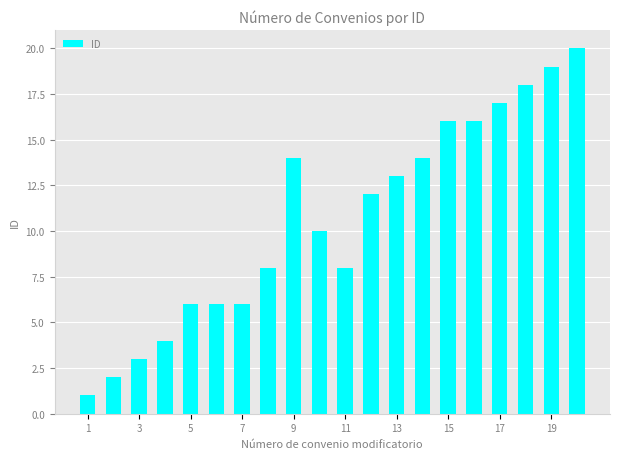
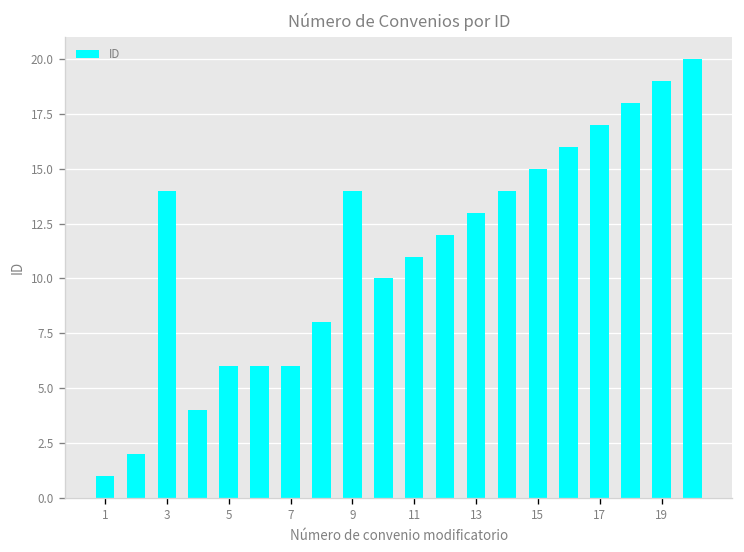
  {
    "1": 1,
-   "3": 3,
+   "3": 14,
    "5": 6,
    "7": 6,
    "9": 14,
-   "11": 8,
+   "11": 11,
    "13": 13,
-   "15": 16,
+   "15": 15,
    "17": 17,
    "19": 19
  }
